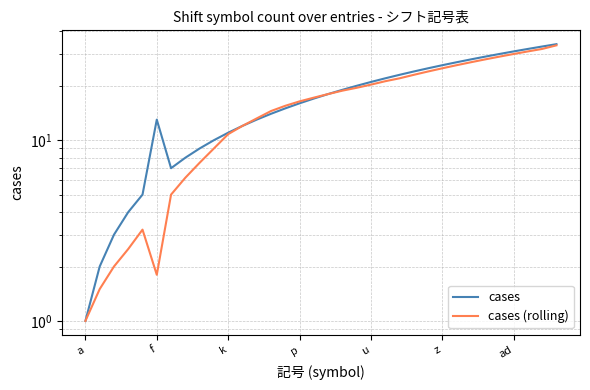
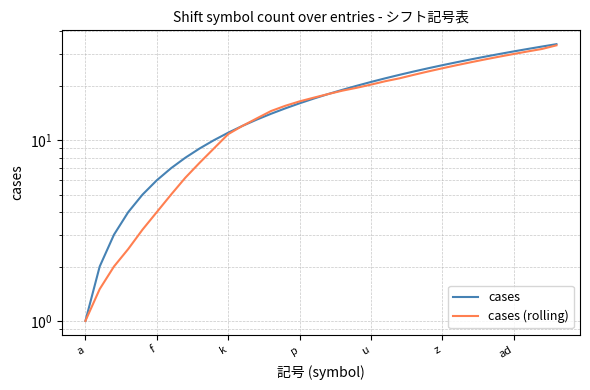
  {
    "cases": {
-     "f": 13,
+     "f": 6,
      "u": 21,
      "z": 26,
      "ad": 31
    },
    "cases (rolling)": {
-     "f": 1.8,
+     "f": 4.0,
      "u": 20,
      "z": 25,
      "ad": 30
    }
  }
